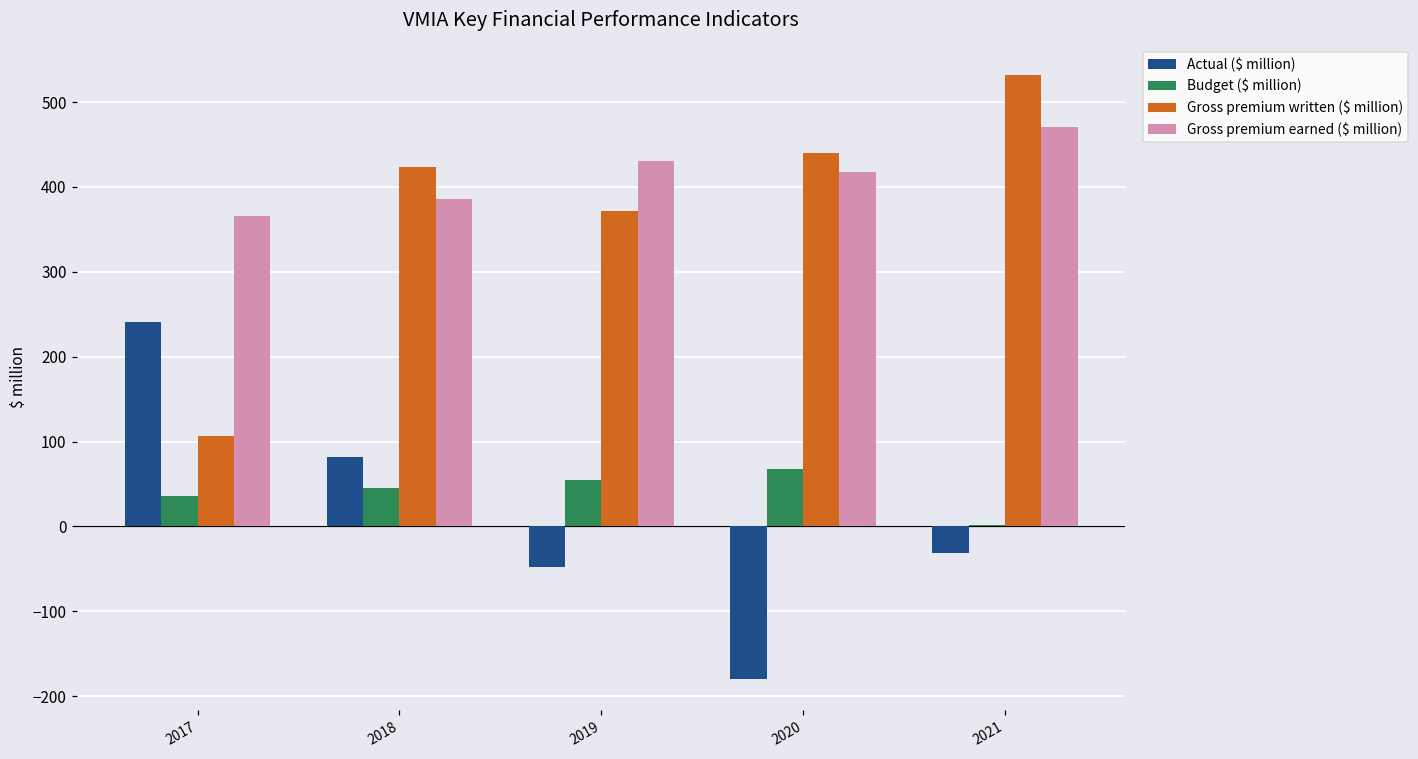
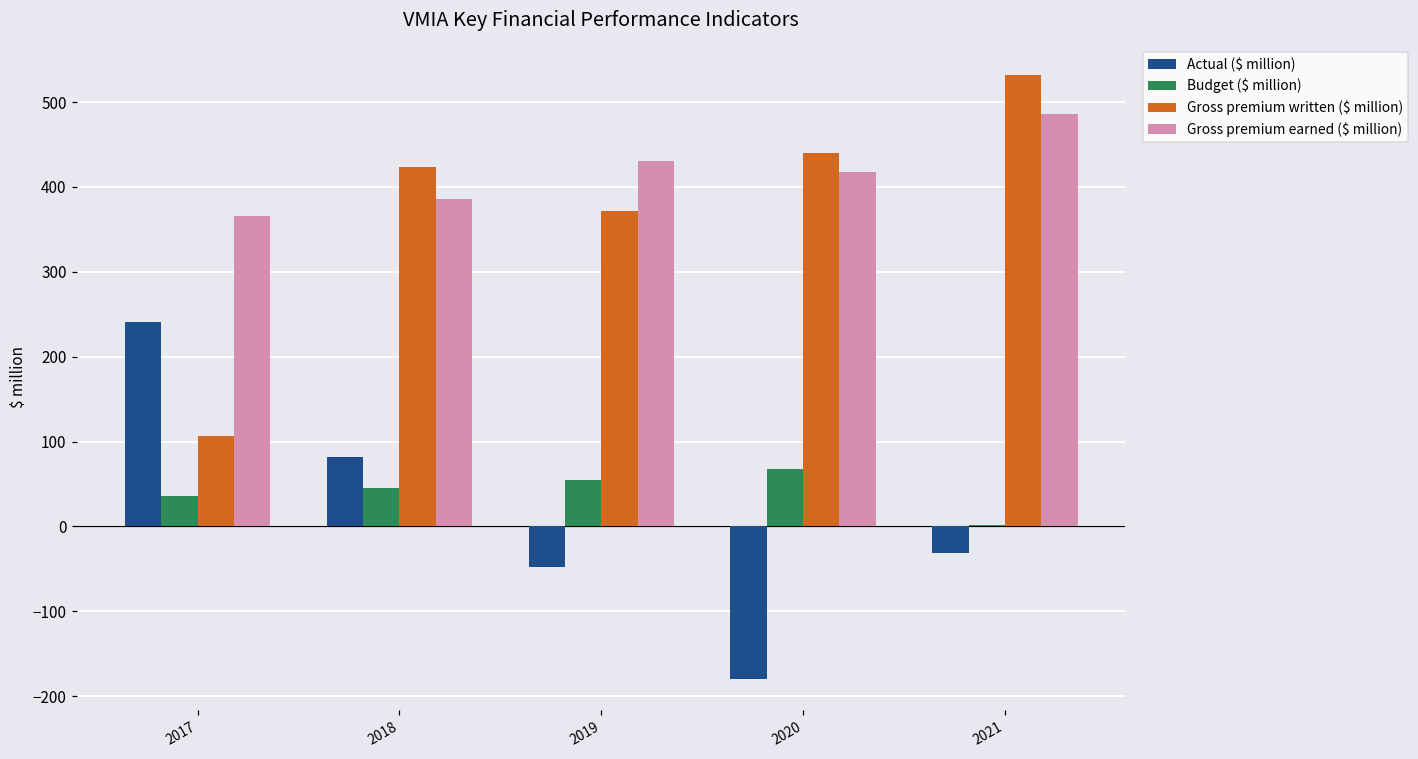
  {
    "Actual ($ million)": {
      "2017": 240,
      "2018": 80,
      "2019": -50,
      "2020": -180,
      "2021": -30
    },
    "Budget ($ million)": {
      "2017": 40,
      "2018": 50,
      "2019": 50,
      "2020": 70
    },
    "Gross premium written ($ million)": {
      "2017": 110,
      "2018": 420,
      "2019": 370,
      "2020": 440,
      "2021": 530
    },
    "Gross premium earned ($ million)": {
      "2017": 370,
      "2018": 390,
      "2019": 430,
      "2020": 420,
-     "2021": 470
+     "2021": 490
    }
  }
